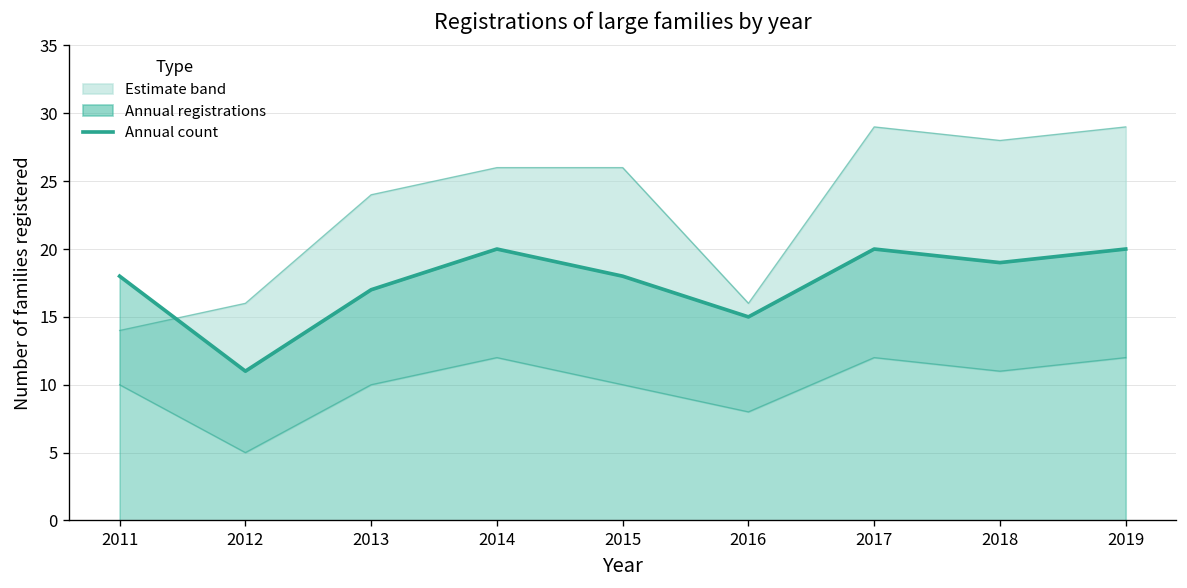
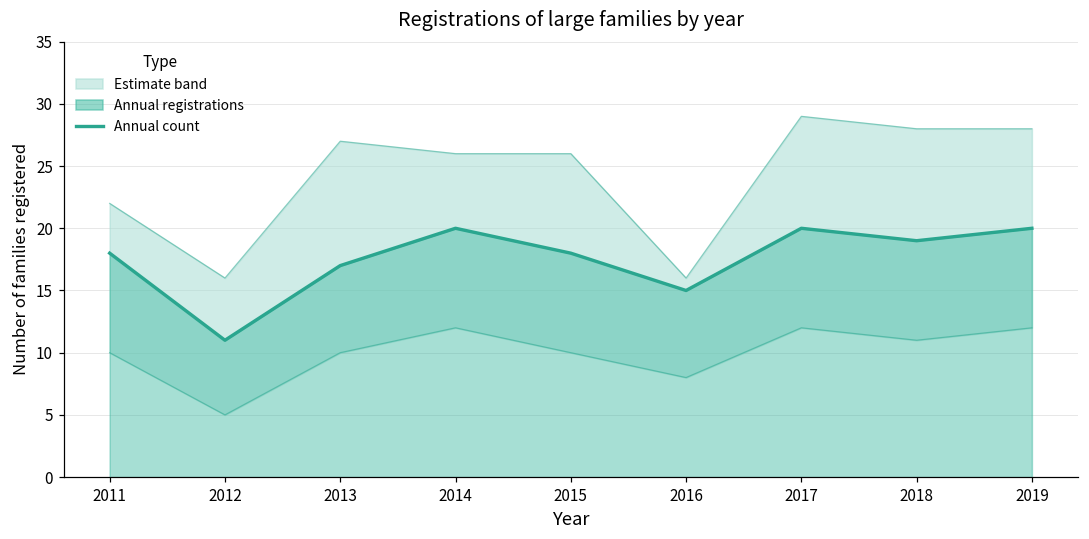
  {
    "Estimate band": {
-     "2011": 14,
+     "2011": 22,
      "2012": 16,
-     "2013": 24,
+     "2013": 27,
      "2014": 26,
      "2015": 26,
      "2016": 16,
      "2017": 29,
      "2018": 28,
-     "2019": 29
+     "2019": 28
    }
  }
